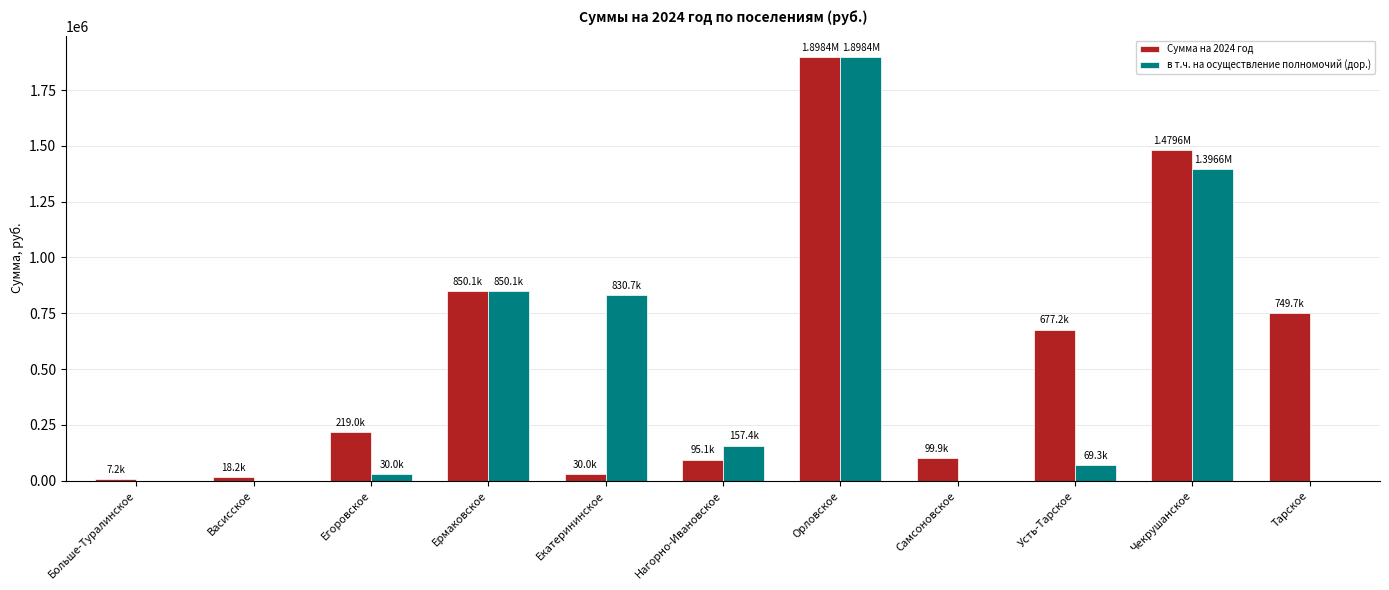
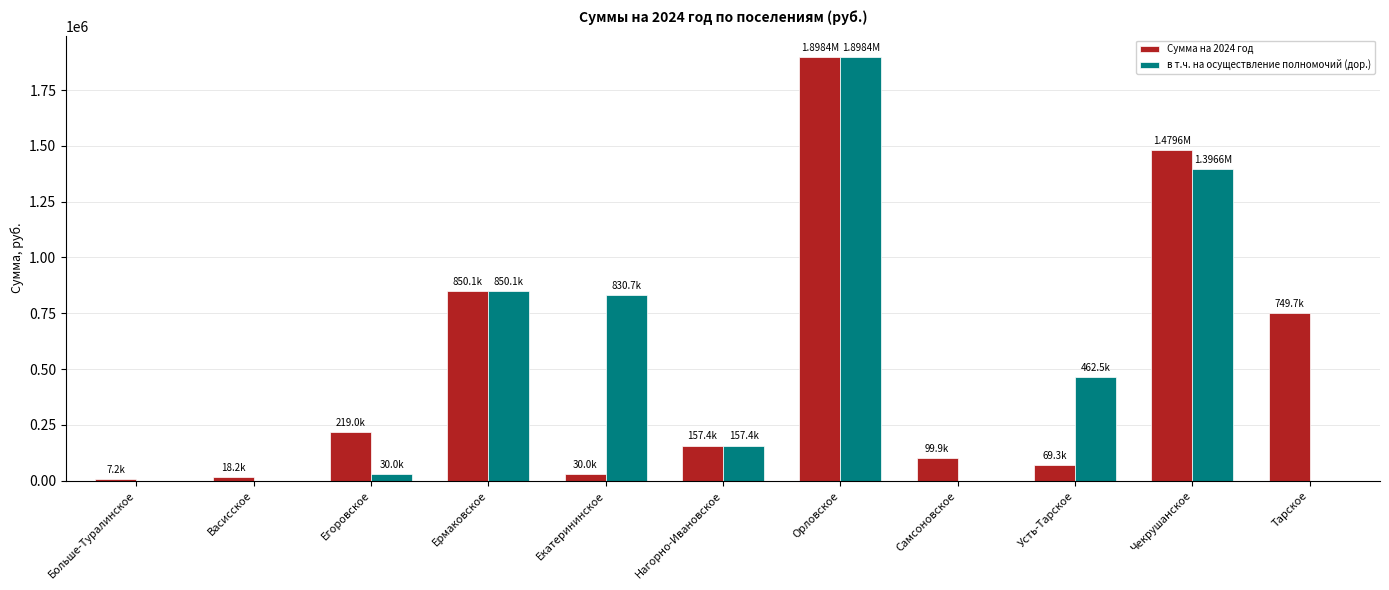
  {
    "Сумма на 2024 год": {
      "Больше-Туралинское": "7.2k",
      "Васисское": "18.2k",
      "Егоровское": "219.0k",
      "Ермаковское": "850.1k",
      "Екатерининское": "30.0k",
-     "Нагорно-Ивановское": "95.1k",
+     "Нагорно-Ивановское": "157.4k",
      "Орловское": "1.8984M",
      "Самсоновское": "99.9k",
-     "Усть-Тарское": "677.2k",
+     "Усть-Тарское": "69.3k",
      "Чекрушанское": "1.4796M",
      "Тарское": "749.7k"
    },
    "в т.ч. на осуществление полномочий (дор.)": {
      "Егоровское": "30.0k",
      "Ермаковское": "850.1k",
      "Екатерининское": "830.7k",
      "Нагорно-Ивановское": "157.4k",
      "Орловское": "1.8984M",
-     "Усть-Тарское": "69.3k",
+     "Усть-Тарское": "462.5k",
      "Чекрушанское": "1.3966M"
    }
  }
